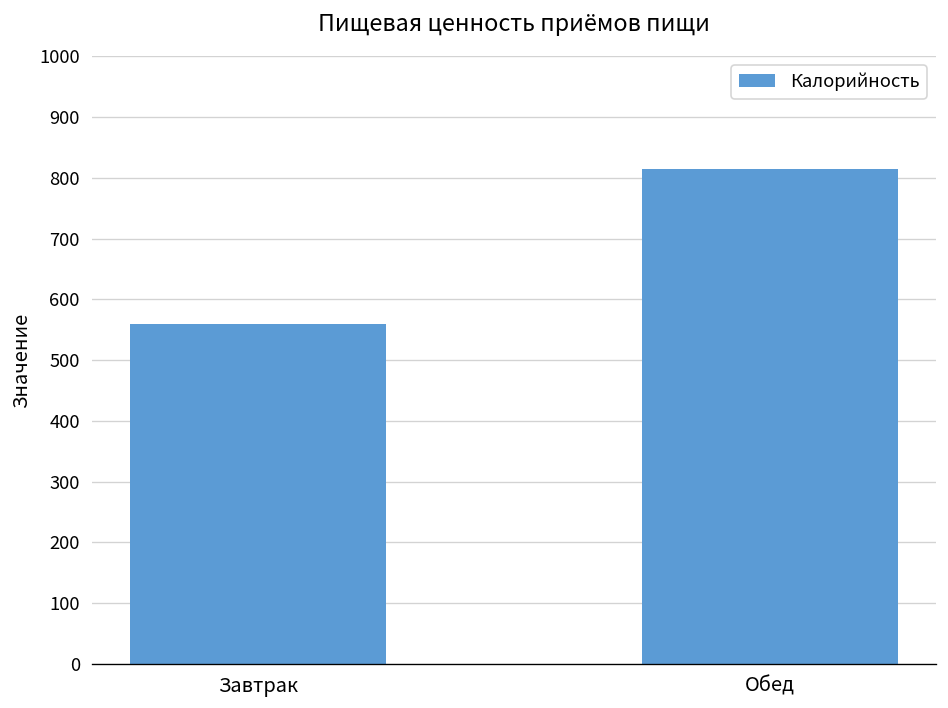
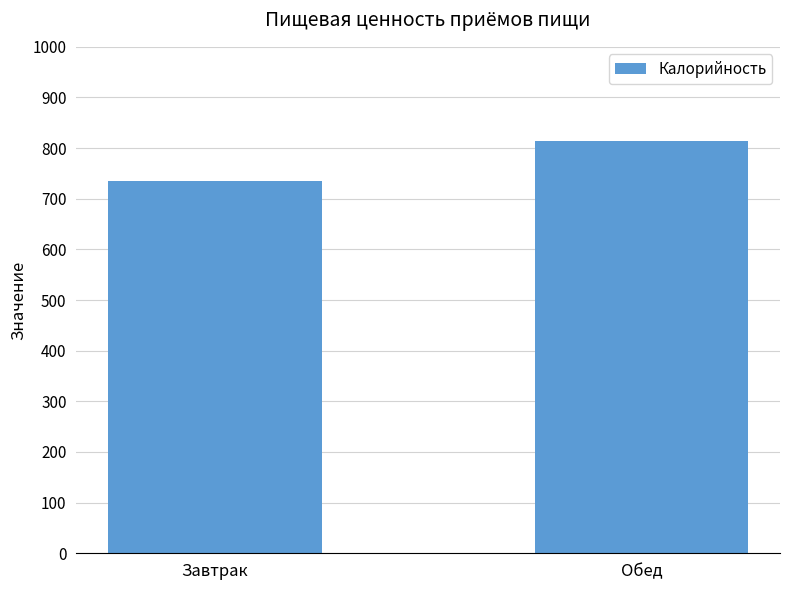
  {
-   "Завтрак": 560,
+   "Завтрак": 740,
    "Обед": 810
  }
